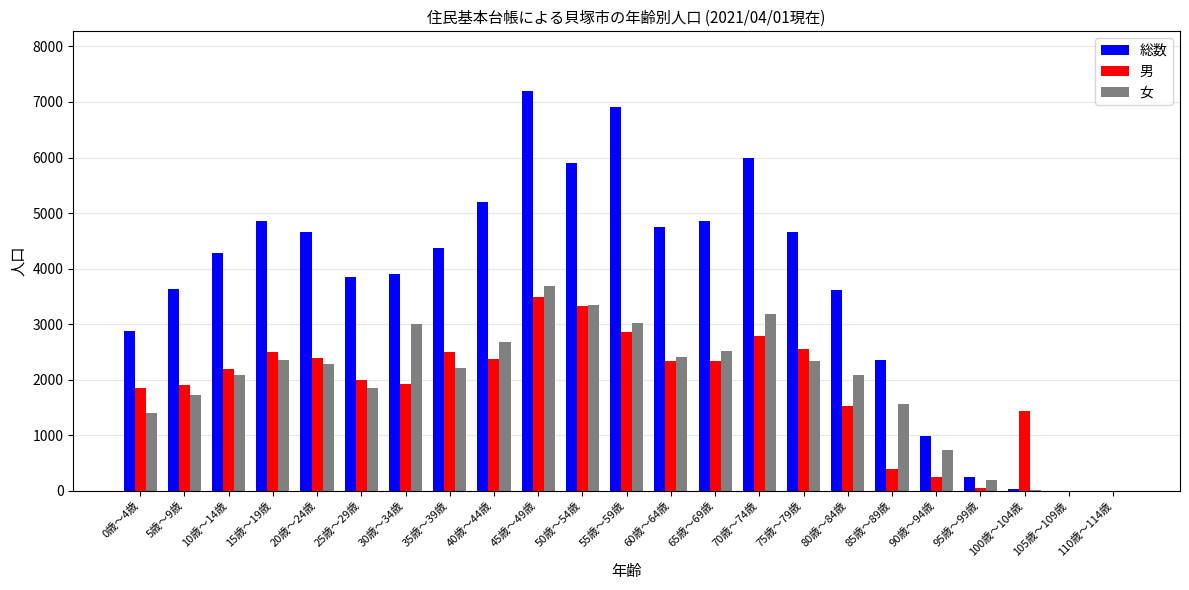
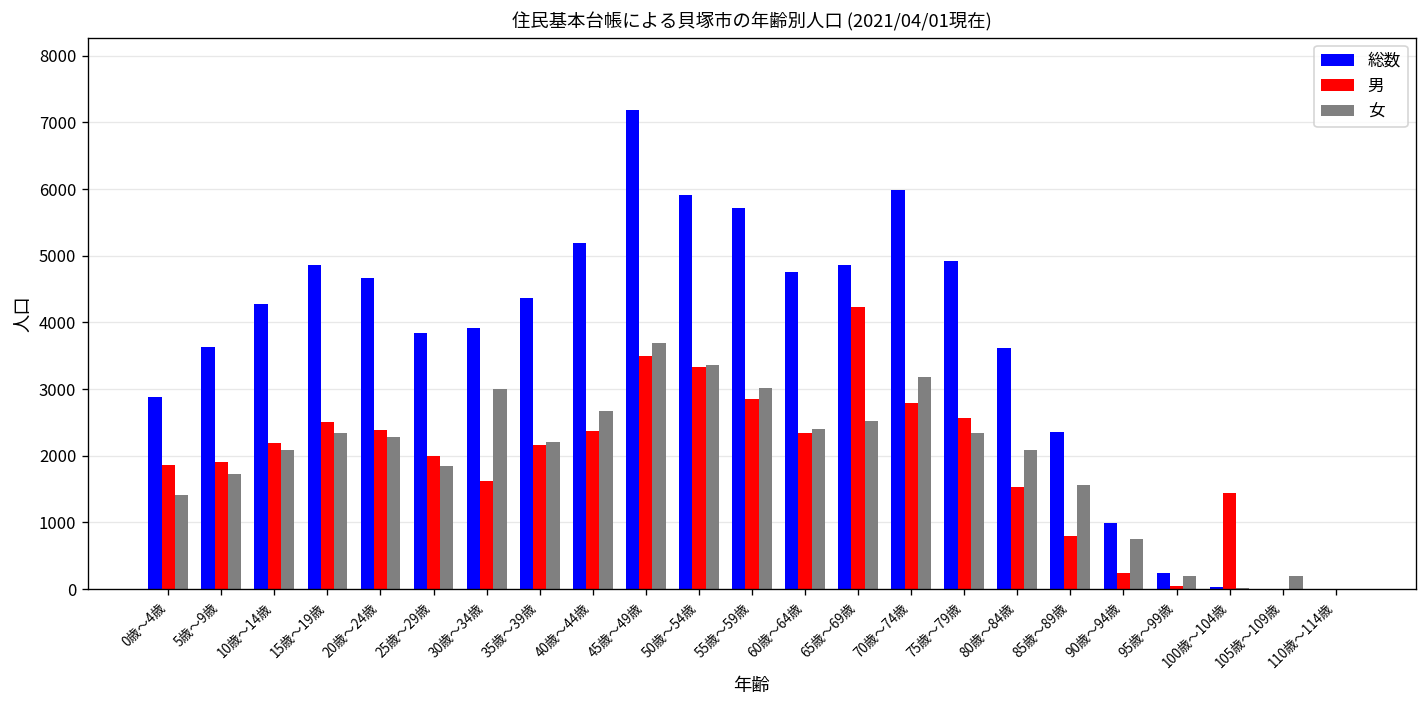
  {
    "総数": {
      "0歳～4歳": 2900,
      "5歳～9歳": 3600,
      "10歳～14歳": 4300,
      "15歳～19歳": 4900,
      "20歳～24歳": 4700,
      "25歳～29歳": 3800,
      "30歳～34歳": 3900,
      "35歳～39歳": 4400,
      "40歳～44歳": 5200,
      "45歳～49歳": 7200,
      "50歳～54歳": 5900,
-     "55歳～59歳": 6900,
+     "55歳～59歳": 5700,
      "60歳～64歳": 4800,
      "65歳～69歳": 4900,
      "70歳～74歳": 6000,
-     "75歳～79歳": 4700,
+     "75歳～79歳": 4900,
      "80歳～84歳": 3600,
      "85歳～89歳": 2400,
      "90歳～94歳": 1000,
      "95歳～99歳": 200,
      "110歳～114歳": 0
    },
    "男": {
      "0歳～4歳": 1900,
      "5歳～9歳": 1900,
      "10歳～14歳": 2200,
      "15歳～19歳": 2500,
      "20歳～24歳": 2400,
      "25歳～29歳": 2000,
-     "30歳～34歳": 1900,
-     "35歳～39歳": 2500,
+     "30歳～34歳": 1600,
+     "35歳～39歳": 2200,
      "40歳～44歳": 2400,
      "45歳～49歳": 3500,
      "50歳～54歳": 3300,
      "55歳～59歳": 2900,
      "60歳～64歳": 2300,
-     "65歳～69歳": 2300,
+     "65歳～69歳": 4200,
      "70歳～74歳": 2800,
      "75歳～79歳": 2600,
      "80歳～84歳": 1500,
-     "85歳～89歳": 400,
+     "85歳～89歳": 800,
      "90歳～94歳": 200,
      "95歳～99歳": 0,
      "100歳～104歳": 1400,
      "105歳～109歳": 0,
      "110歳～114歳": 0
    },
    "女": {
      "0歳～4歳": 1400,
      "5歳～9歳": 1700,
      "10歳～14歳": 2100,
      "15歳～19歳": 2300,
      "20歳～24歳": 2300,
      "25歳～29歳": 1800,
      "30歳～34歳": 3000,
      "35歳～39歳": 2200,
      "40歳～44歳": 2700,
      "45歳～49歳": 3700,
      "50歳～54歳": 3400,
      "55歳～59歳": 3000,
      "60歳～64歳": 2400,
      "65歳～69歳": 2500,
      "70歳～74歳": 3200,
      "75歳～79歳": 2300,
      "80歳～84歳": 2100,
      "85歳～89歳": 1600,
      "90歳～94歳": 700,
      "95歳～99歳": 200,
-     "105歳～109歳": 0,
+     "105歳～109歳": 200,
      "110歳～114歳": 0
    }
  }
